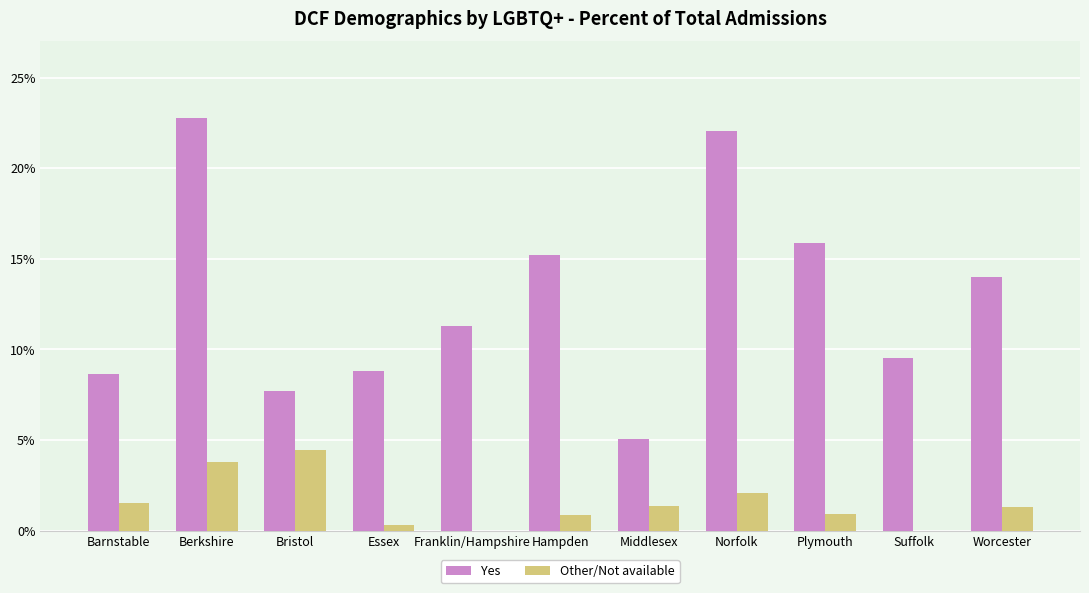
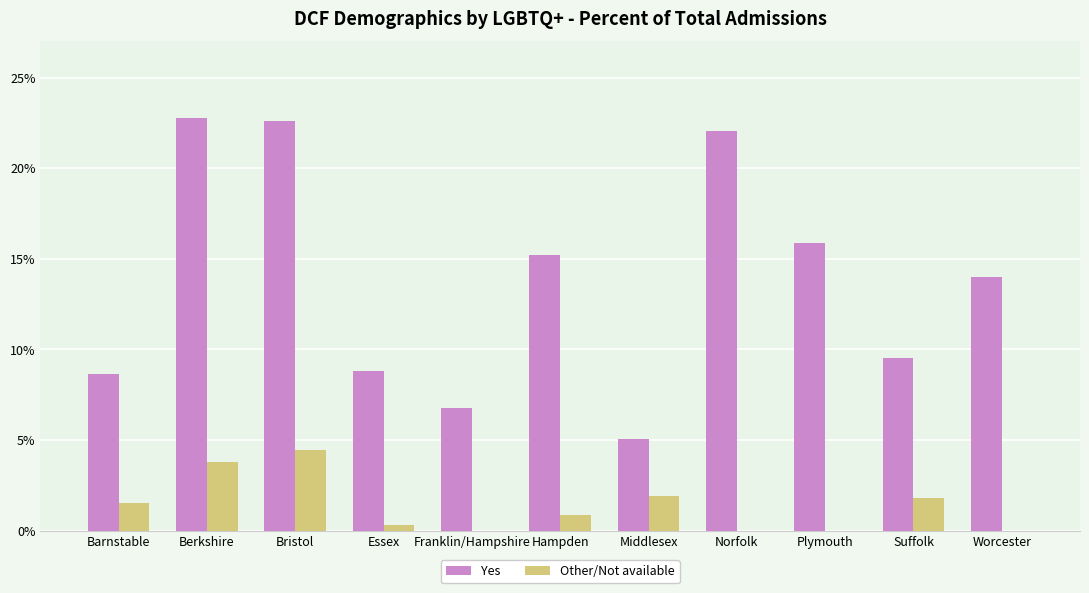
  {
    "Yes": {
      "Barnstable": "8.6%",
      "Berkshire": "22.8%",
-     "Bristol": "7.7%",
+     "Bristol": "22.6%",
      "Essex": "8.8%",
-     "Franklin/Hampshire": "11.3%",
+     "Franklin/Hampshire": "6.8%",
      "Hampden": "15.2%",
      "Middlesex": "5.0%",
      "Norfolk": "22.1%",
      "Plymouth": "15.9%",
      "Suffolk": "9.5%",
      "Worcester": "14.0%"
    },
    "Other/Not available": {
      "Barnstable": "1.5%",
      "Berkshire": "3.8%",
      "Bristol": "4.4%",
      "Essex": "0.3%",
      "Franklin/Hampshire": "0.0%",
      "Hampden": "0.9%",
-     "Middlesex": "1.4%",
-     "Norfolk": "2.1%",
-     "Plymouth": "0.9%",
-     "Suffolk": "0.0%",
-     "Worcester": "1.3%"
+     "Middlesex": "1.9%",
+     "Norfolk": "0.0%",
+     "Plymouth": "0.0%",
+     "Suffolk": "1.8%",
+     "Worcester": "0.0%"
    }
  }
